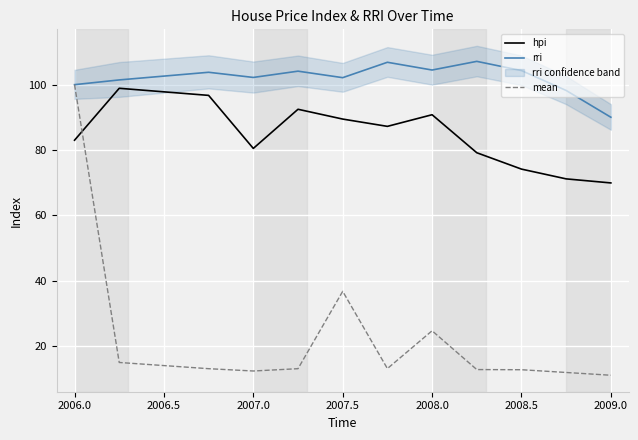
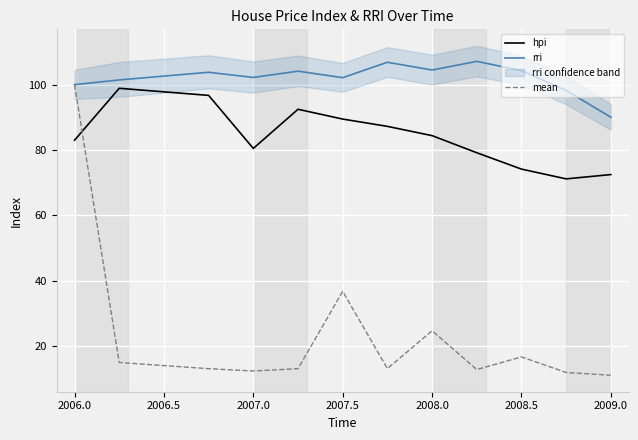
  {
    "hpi": {
      "2006.0": 83,
      "2007.0": 80,
      "2007.5": 89,
-     "2008.0": 91,
+     "2008.0": 84,
      "2008.5": 74,
-     "2009.0": 70
+     "2009.0": 72
    },
    "mean": {
      "2007.0": 12,
      "2007.5": 37,
      "2008.0": 25,
-     "2008.5": 13,
+     "2008.5": 17,
      "2009.0": 11
    }
  }
